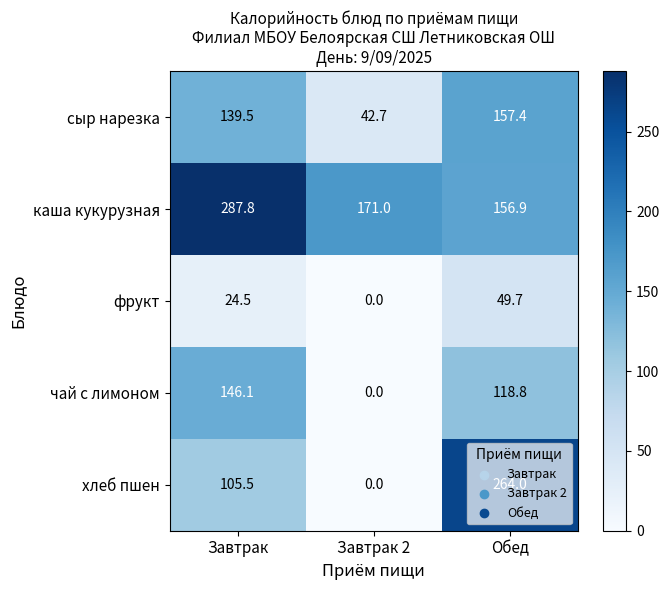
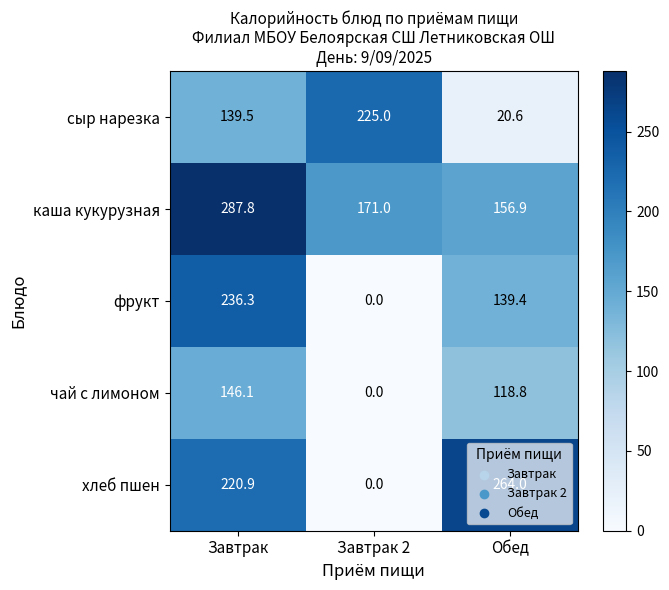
  {
    "сыр нарезка": {
      "Завтрак": 139.5,
-     "Завтрак 2": 42.7,
-     "Обед": 157.4
+     "Завтрак 2": 225.0,
+     "Обед": 20.6
    },
    "каша кукурузная": {
      "Завтрак": 287.8,
      "Завтрак 2": 171.0,
      "Обед": 156.9
    },
    "фрукт": {
-     "Завтрак": 24.5,
+     "Завтрак": 236.3,
      "Завтрак 2": 0.0,
-     "Обед": 49.7
+     "Обед": 139.4
    },
    "чай с лимоном": {
      "Завтрак": 146.1,
      "Завтрак 2": 0.0,
      "Обед": 118.8
    },
    "хлеб пшен": {
-     "Завтрак": 105.5,
+     "Завтрак": 220.9,
      "Завтрак 2": 0.0
    }
  }
